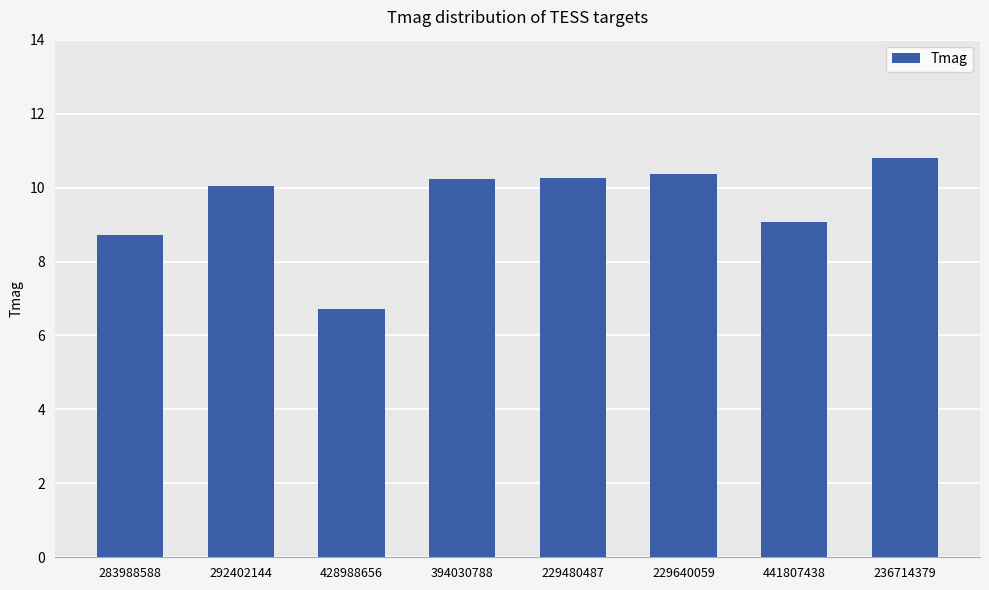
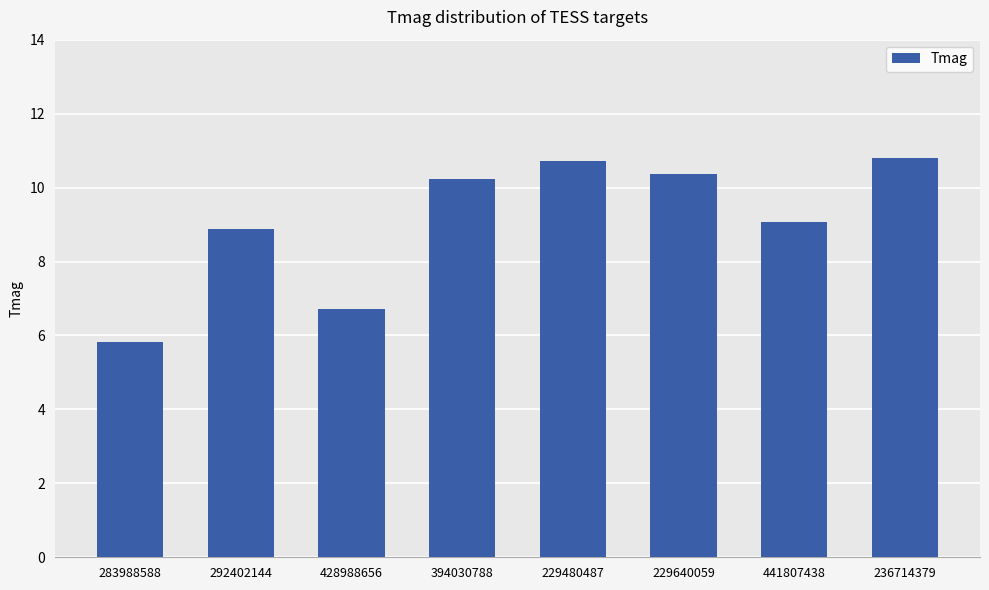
  {
-   "283988588": 8.7,
-   "292402144": 10.1,
+   "283988588": 5.8,
+   "292402144": 8.9,
    "428988656": 6.7,
    "394030788": 10.2,
-   "229480487": 10.3,
+   "229480487": 10.7,
    "229640059": 10.4,
    "441807438": 9.1,
    "236714379": 10.8
  }
